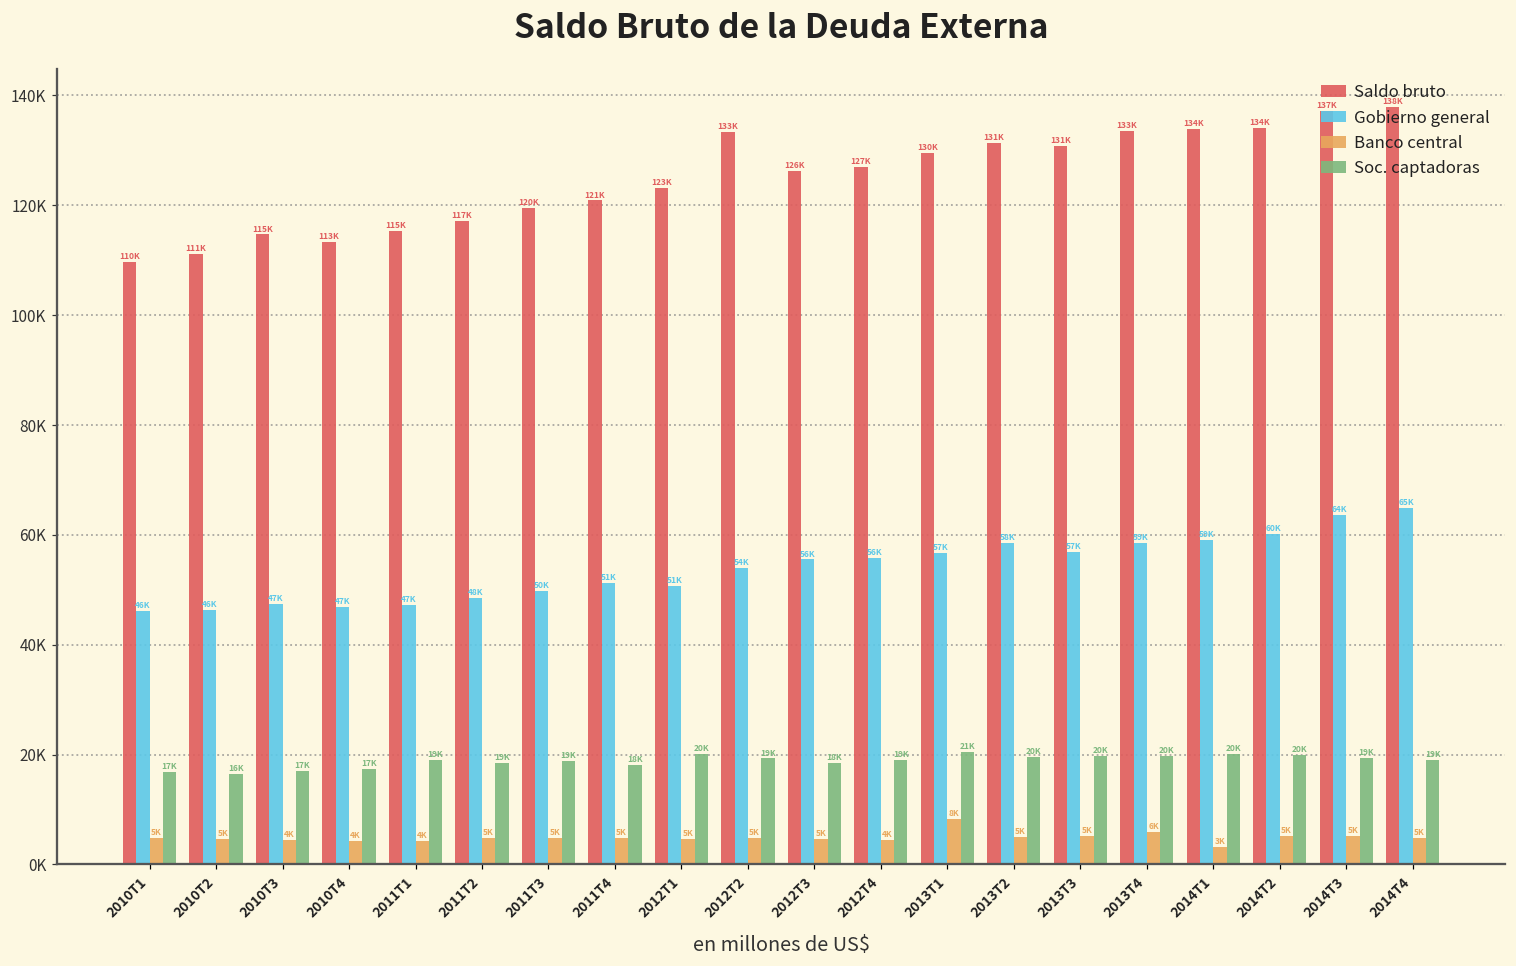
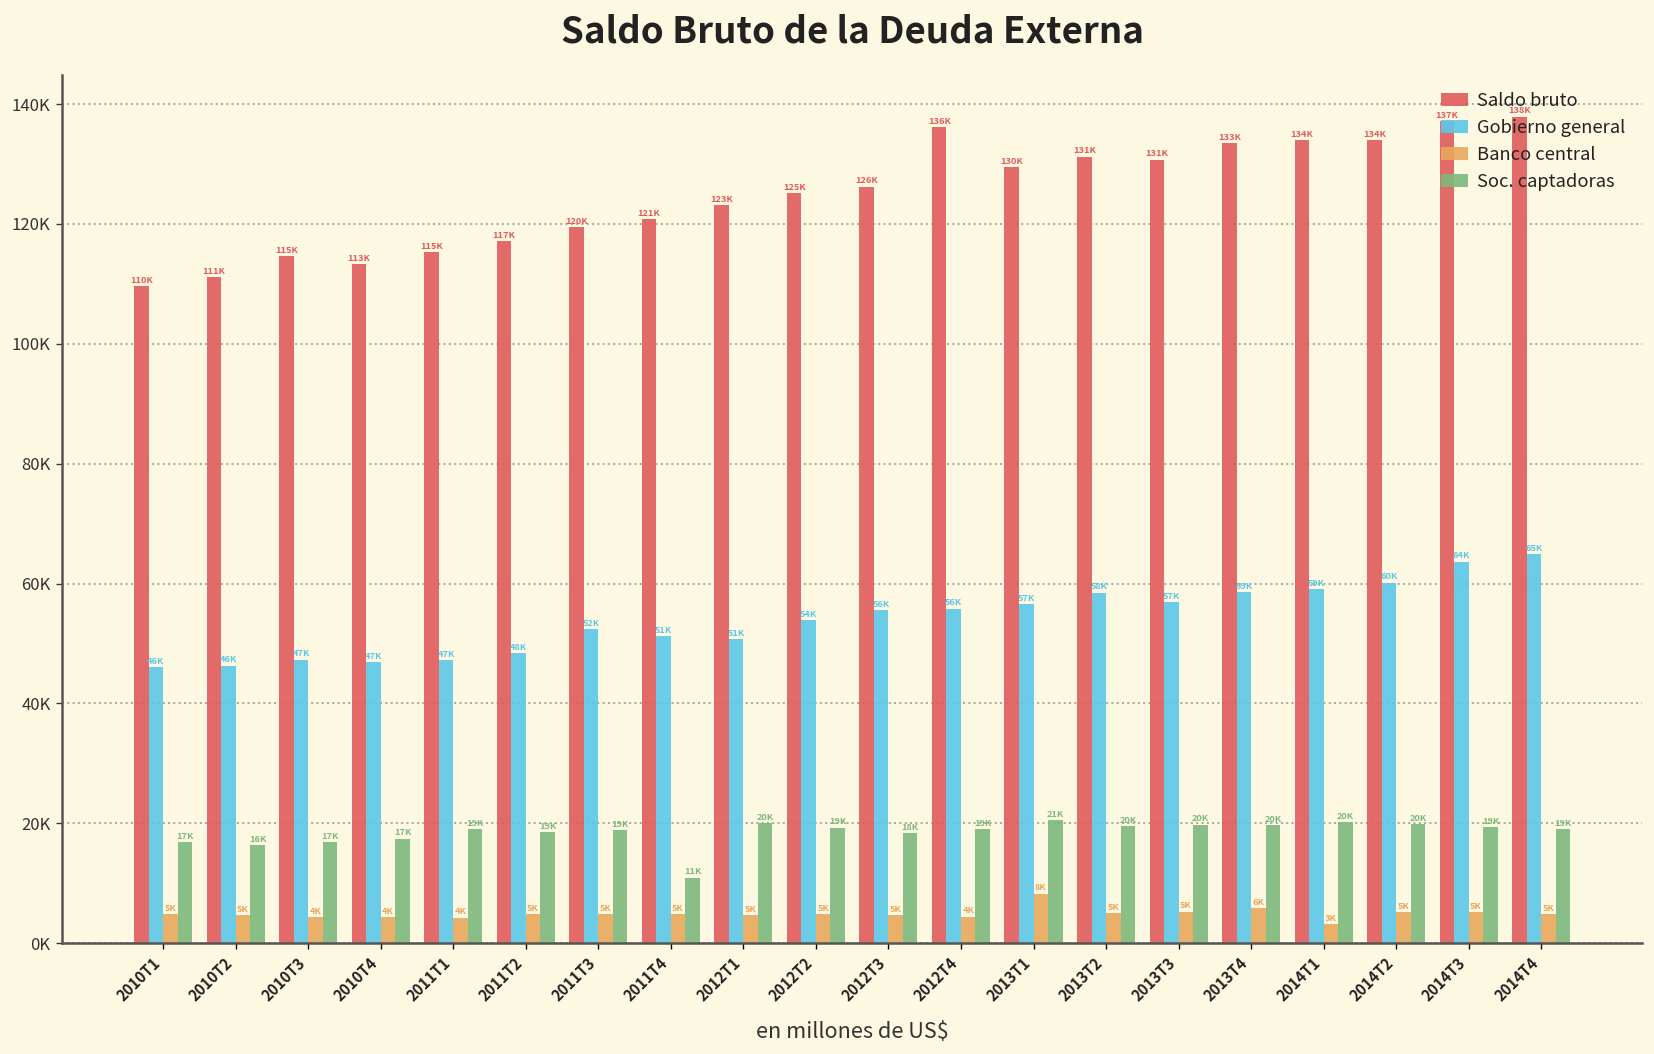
  {
    "Saldo bruto": {
      "2010T1": "110K",
      "2010T2": "111K",
      "2010T3": "115K",
      "2010T4": "113K",
      "2011T1": "115K",
      "2011T2": "117K",
      "2011T3": "120K",
      "2011T4": "121K",
      "2012T1": "123K",
-     "2012T2": "133K",
+     "2012T2": "125K",
      "2012T3": "126K",
-     "2012T4": "127K",
+     "2012T4": "136K",
      "2013T1": "130K",
      "2013T2": "131K",
      "2013T3": "131K",
      "2013T4": "133K",
      "2014T1": "134K",
      "2014T2": "134K",
      "2014T3": "137K",
      "2014T4": "138K"
    },
    "Gobierno general": {
      "2010T1": "46K",
      "2010T2": "46K",
      "2010T3": "47K",
      "2010T4": "47K",
      "2011T1": "47K",
      "2011T2": "48K",
-     "2011T3": "50K",
+     "2011T3": "52K",
      "2011T4": "51K",
      "2012T1": "51K",
      "2012T2": "54K",
      "2012T3": "56K",
      "2012T4": "56K",
      "2013T1": "57K",
      "2013T2": "58K",
      "2013T3": "57K",
      "2013T4": "59K",
      "2014T1": "59K",
      "2014T2": "60K",
      "2014T3": "64K",
      "2014T4": "65K"
    },
    "Banco central": {
      "2010T1": "5K",
      "2010T2": "5K",
      "2010T3": "4K",
      "2010T4": "4K",
      "2011T1": "4K",
      "2011T2": "5K",
      "2011T3": "5K",
      "2011T4": "5K",
      "2012T1": "5K",
      "2012T2": "5K",
      "2012T3": "5K",
      "2012T4": "4K",
      "2013T1": "8K",
      "2013T2": "5K",
      "2013T3": "5K",
      "2013T4": "6K",
      "2014T1": "3K",
      "2014T2": "5K",
      "2014T3": "5K",
      "2014T4": "5K"
    },
    "Soc. captadoras": {
      "2010T1": "17K",
      "2010T2": "16K",
      "2010T3": "17K",
      "2010T4": "17K",
      "2011T1": "19K",
      "2011T2": "19K",
      "2011T3": "19K",
-     "2011T4": "18K",
+     "2011T4": "11K",
      "2012T1": "20K",
      "2012T2": "19K",
      "2012T3": "18K",
      "2012T4": "19K",
      "2013T1": "21K",
      "2013T2": "20K",
      "2013T3": "20K",
      "2013T4": "20K",
      "2014T1": "20K",
      "2014T2": "20K",
      "2014T3": "19K",
      "2014T4": "19K"
    }
  }
